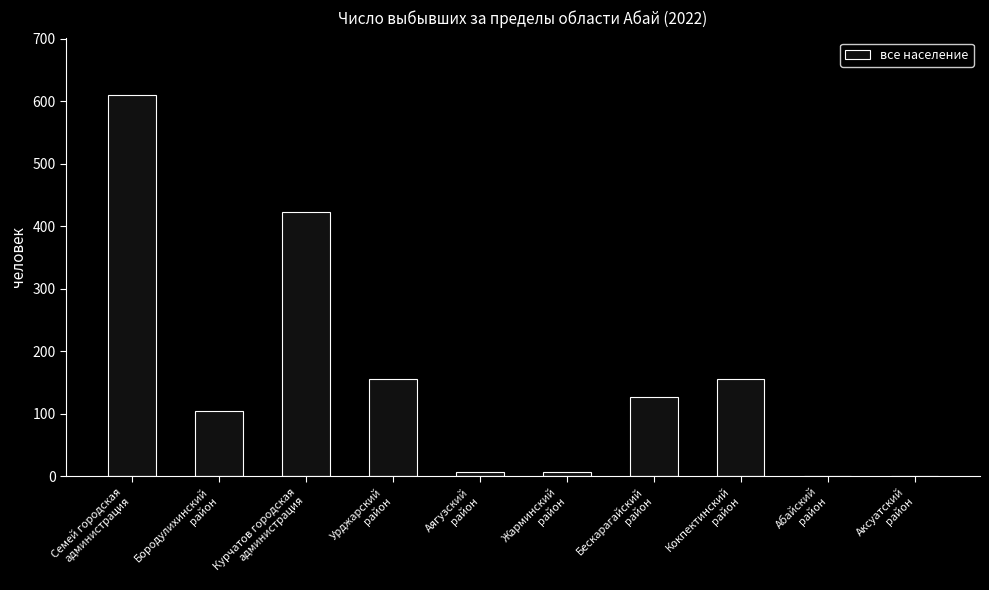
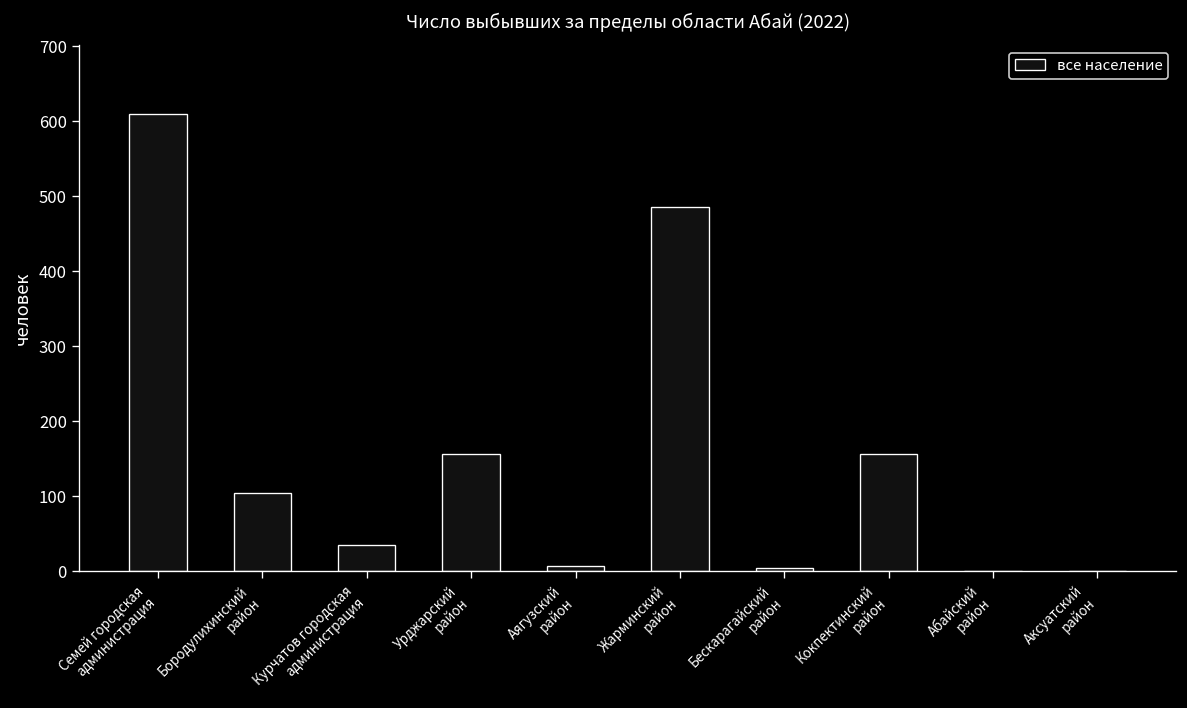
  {
    "Семей городская администрация": 610,
    "Бородулихинский район": 100,
-   "Курчатов городская администрация": 420,
+   "Курчатов городская администрация": 40,
    "Урджарский район": 160,
    "Аягузский район": 10,
-   "Жарминский район": 10,
-   "Бескарагайский район": 130,
+   "Жарминский район": 490,
+   "Бескарагайский район": 10,
    "Кокпектинский район": 160,
    "Абайский район": 0,
    "Аксуатский район": 0
  }
